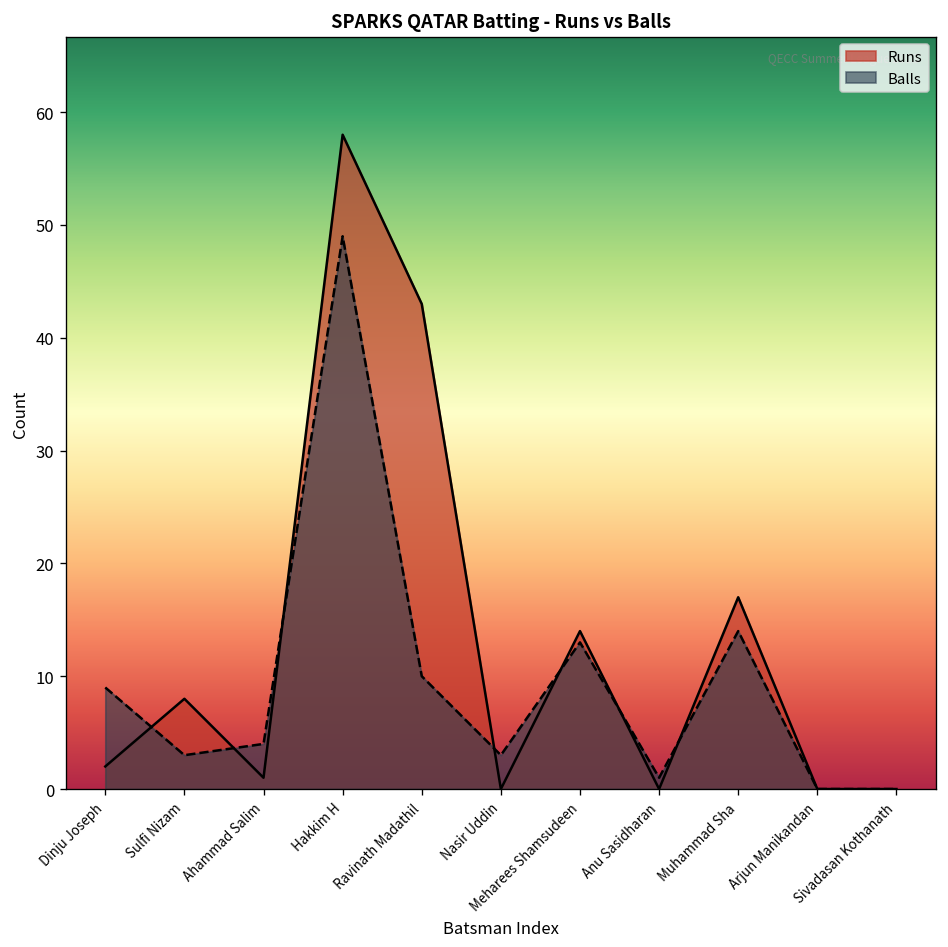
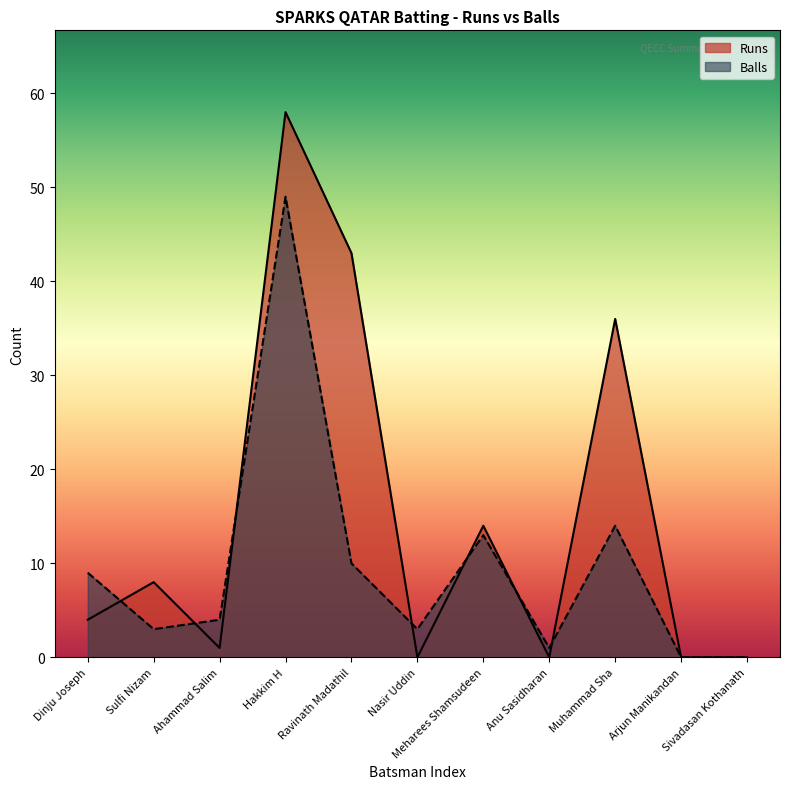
  {
    "Runs": {
-     "Dinju Joseph": 2,
+     "Dinju Joseph": 4,
      "Sulfi Nizam": 8,
      "Ahammad Salim": 1,
      "Hakkim H": 58,
      "Ravinath Madathil": 43,
      "Nasir Uddin": 0,
      "Meharees Shamsudeen": 14,
      "Anu Sasidharan": 0,
-     "Muhammad Sha": 17
+     "Muhammad Sha": 36
    },
    "Balls": {
      "Dinju Joseph": 9,
      "Sulfi Nizam": 3,
      "Ahammad Salim": 4,
      "Hakkim H": 49,
      "Ravinath Madathil": 10,
      "Nasir Uddin": 3,
      "Meharees Shamsudeen": 13,
      "Anu Sasidharan": 1,
      "Muhammad Sha": 14
    }
  }
